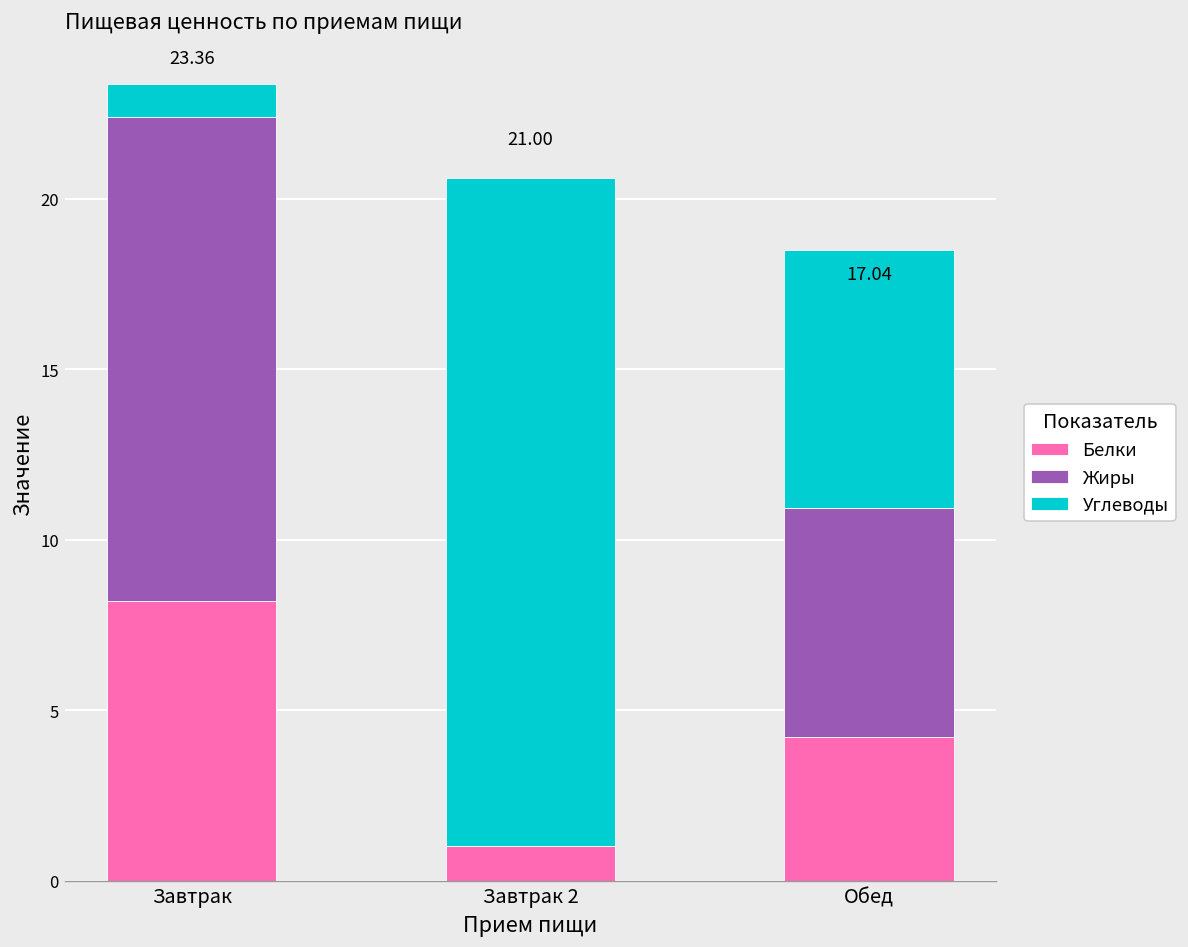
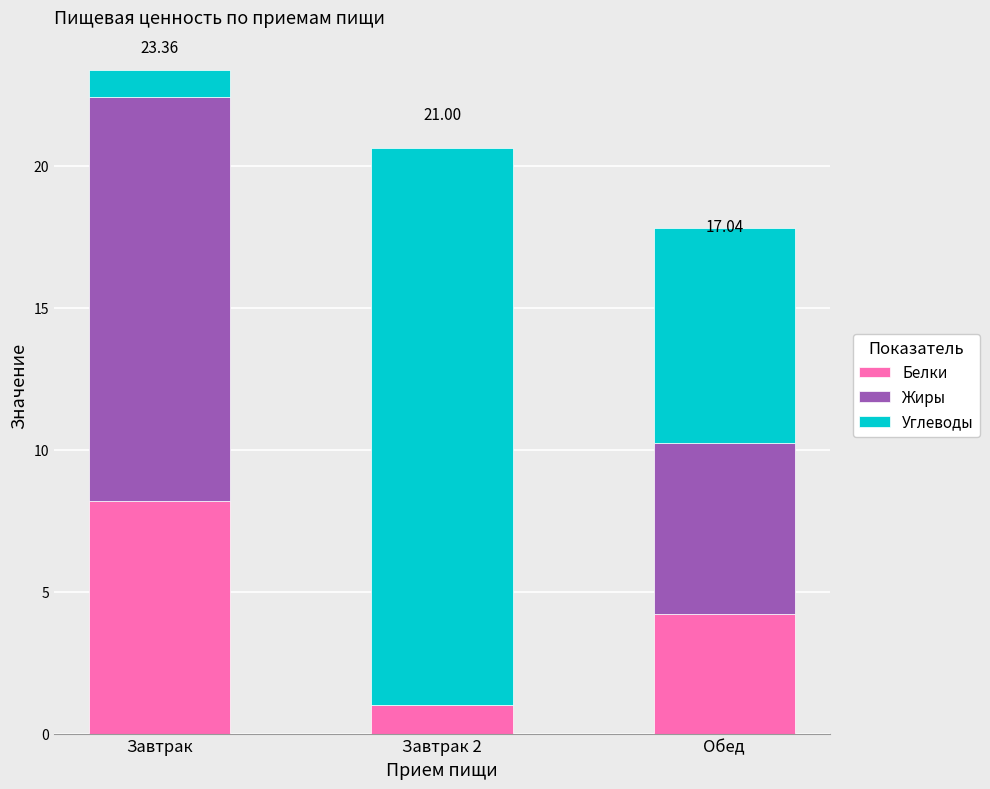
  {
    "Белки": {
      "Завтрак": 8.2,
      "Завтрак 2": 1.0,
      "Обед": 4.2
    },
    "Жиры": {
      "Завтрак": 14.2,
      "Завтрак 2": 0.0,
-     "Обед": 6.7
+     "Обед": 6.0
    },
    "Углеводы": {
      "Завтрак 2": 19.6
    }
  }
